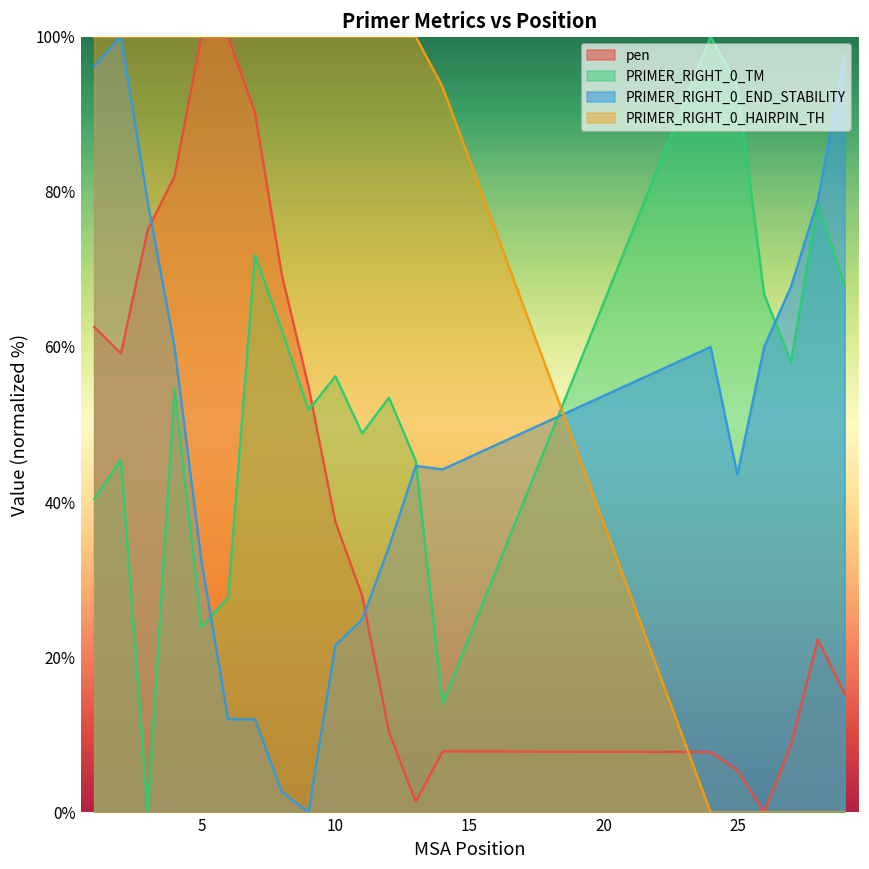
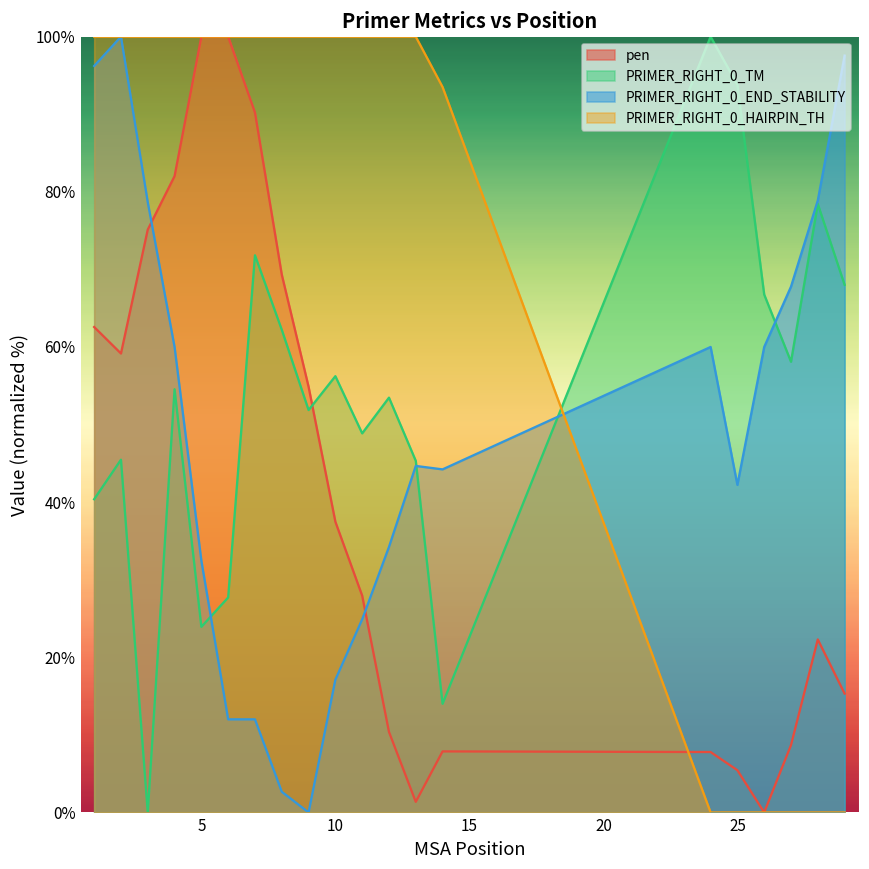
  {
    "pen": {
      "10": "37%",
      "25": "5%"
    },
    "PRIMER_RIGHT_0_TM": {
      "5": "24%",
      "10": "56%"
    },
    "PRIMER_RIGHT_0_END_STABILITY": {
      "5": "32%",
-     "10": "22%",
-     "25": "44%"
+     "10": "17%",
+     "25": "42%"
    },
    "PRIMER_RIGHT_0_HAIRPIN_TH": {
      "10": "100%",
      "25": "0%"
    }
  }
